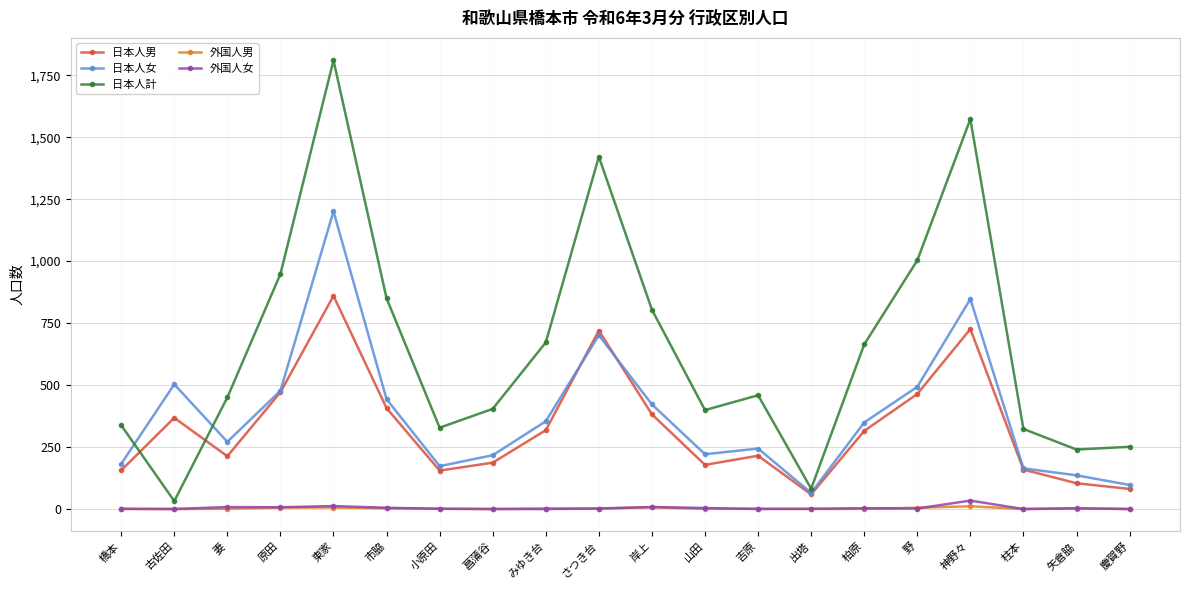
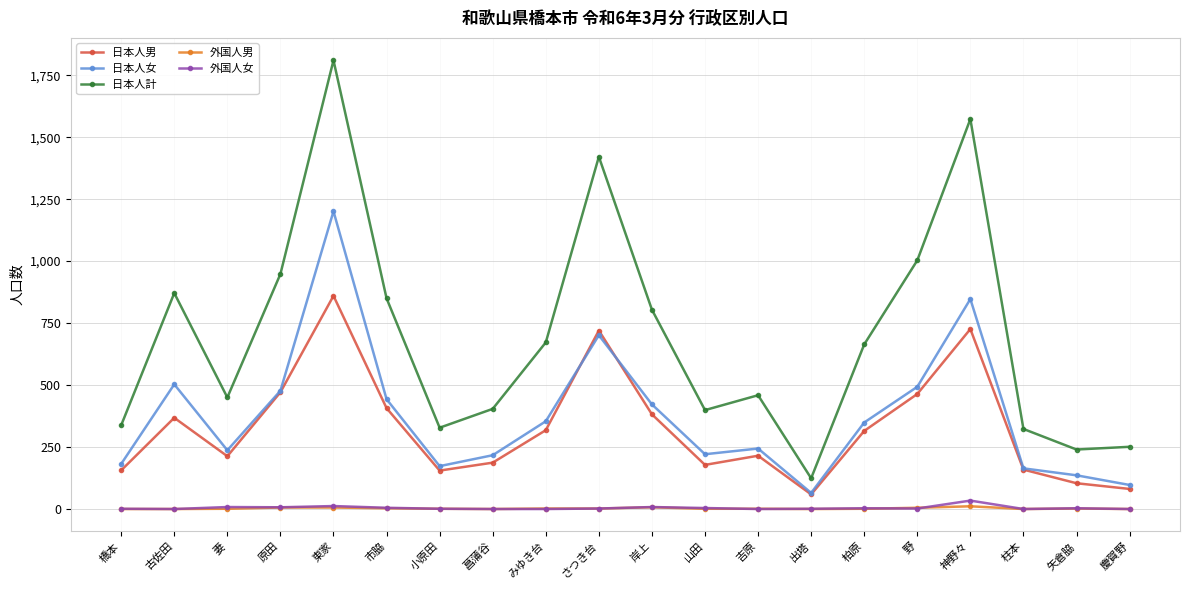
  {
    "日本人女": {
      "橋本": "180",
      "古佐田": "500",
-     "妻": "270",
+     "妻": "240",
      "東家": "1,200",
      "市脇": "440",
      "小原田": "170",
      "菖蒲谷": "220",
      "みゆき台": "350",
      "さつき台": "700",
      "岸上": "420",
      "山田": "220",
      "吉原": "240",
      "柏原": "350",
      "野": "490",
      "神野々": "850",
      "矢倉脇": "140",
      "慶賀野": "100"
    },
    "日本人計": {
      "橋本": "340",
-     "古佐田": "30",
+     "古佐田": "870",
      "妻": "450",
      "原田": "950",
      "東家": "1,810",
      "市脇": "850",
      "小原田": "330",
      "菖蒲谷": "400",
      "みゆき台": "670",
      "さつき台": "1,420",
      "岸上": "800",
      "山田": "400",
      "吉原": "460",
-     "出塔": "80",
+     "出塔": "120",
      "柏原": "660",
      "野": "1,000",
      "神野々": "1,570",
      "柱本": "320",
      "矢倉脇": "240",
      "慶賀野": "250"
    },
    "外国人女": {
      "神野々": "30"
    }
  }
